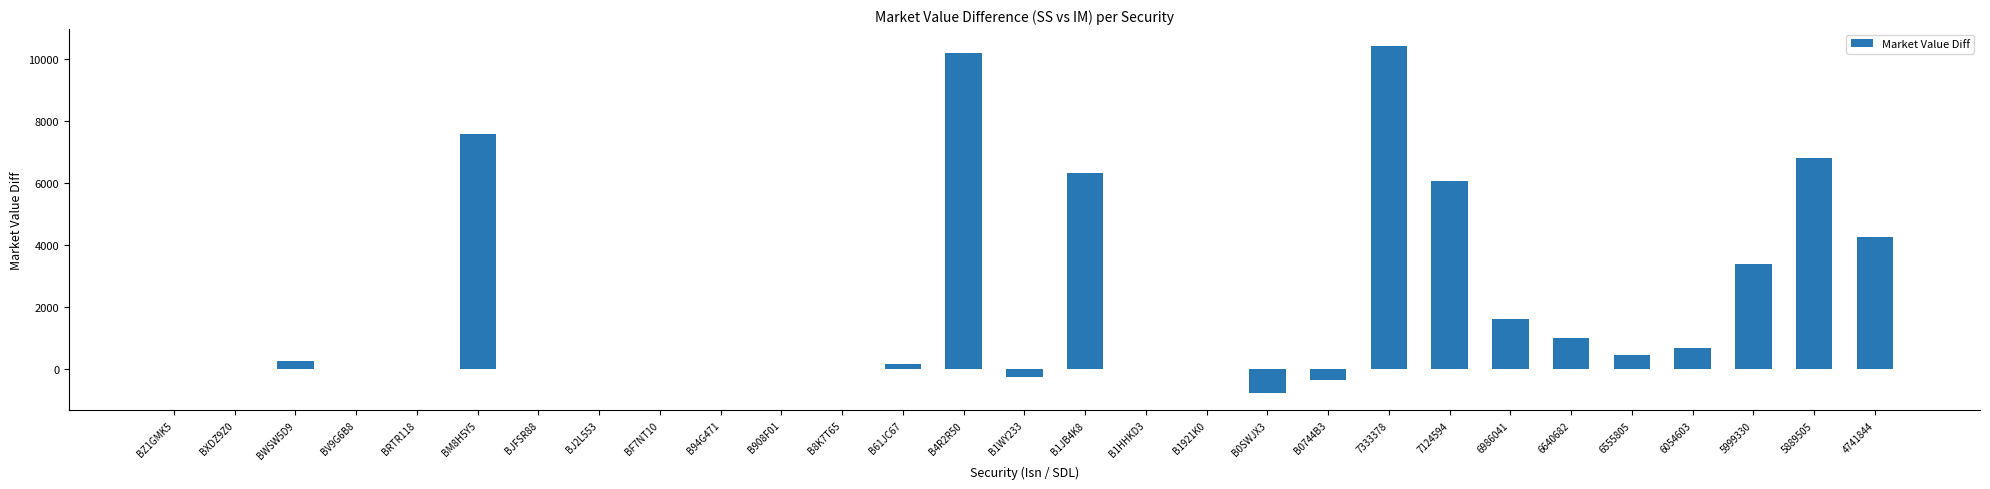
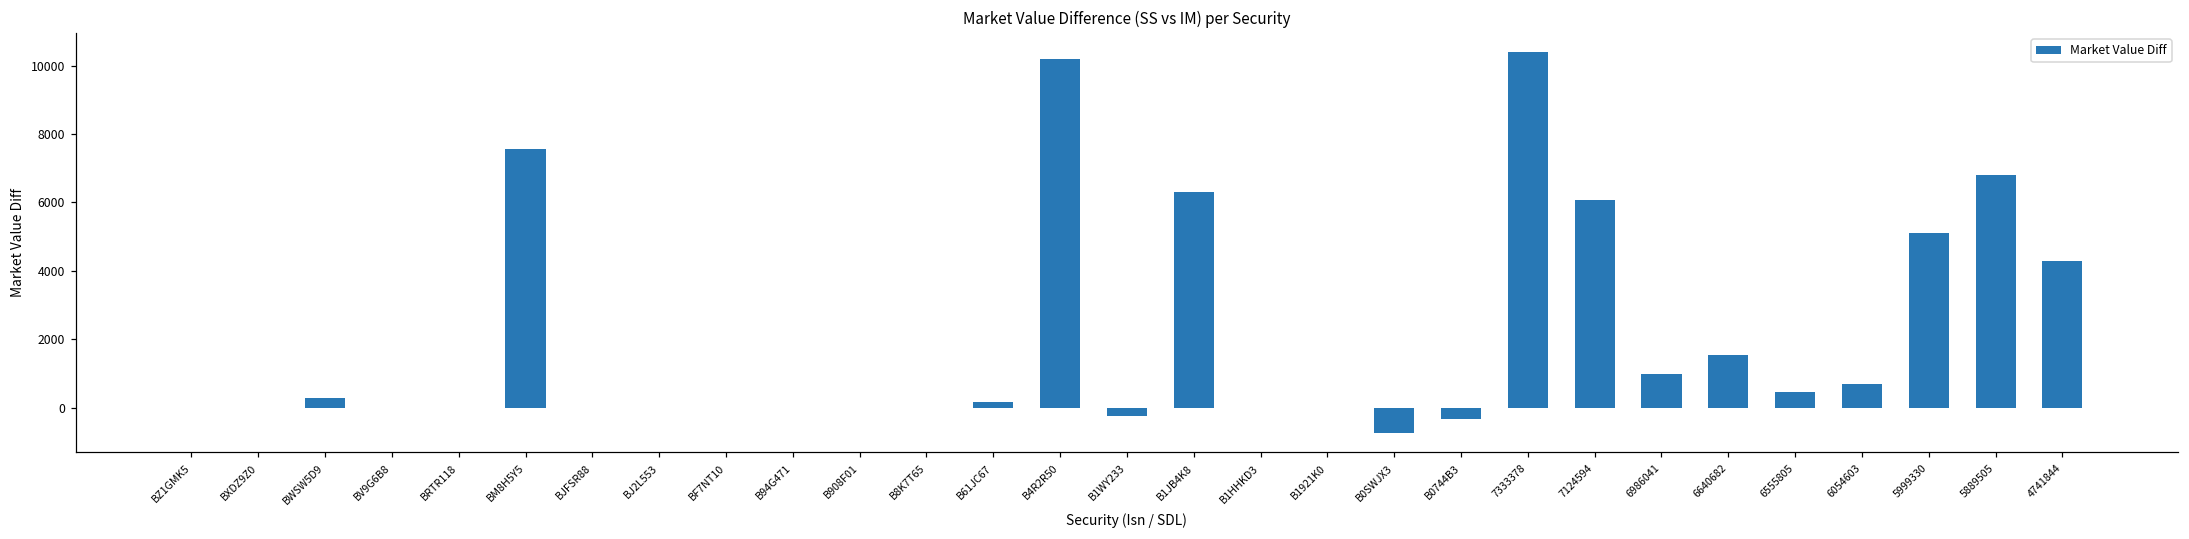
  {
    "BZ1GMK5": 0,
    "BXDZ9Z0": 0,
    "BWSW5D9": 300,
    "BV9G6B8": 0,
    "BRTR118": 0,
    "BM8H5Y5": 7600,
    "BJFSR88": 0,
    "BJ2L553": 0,
    "BF7NT10": 0,
    "B94G471": 0,
    "B908F01": 0,
    "B8K7T65": 0,
    "B61JC67": 200,
    "B4R2R50": 10200,
    "B1WY233": -200,
    "B1JB4K8": 6300,
    "B1HHKD3": 0,
    "B1921K0": 0,
    "B0SWJX3": -800,
    "B0744B3": -300,
    "7333378": 10400,
    "7124594": 6100,
-   "6986041": 1600,
-   "6640682": 1000,
+   "6986041": 1000,
+   "6640682": 1500,
    "6555805": 500,
    "6054603": 700,
-   "5999330": 3400,
+   "5999330": 5100,
    "5889505": 6800,
    "4741844": 4300
  }
